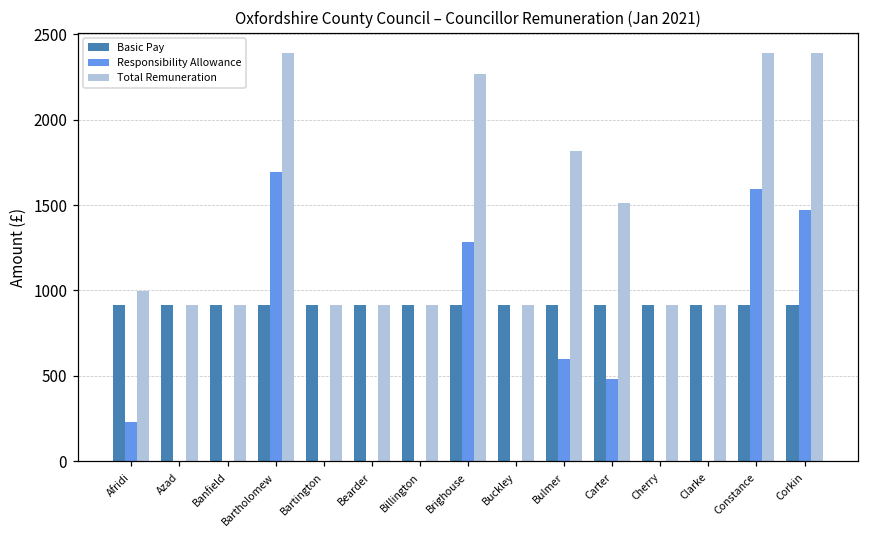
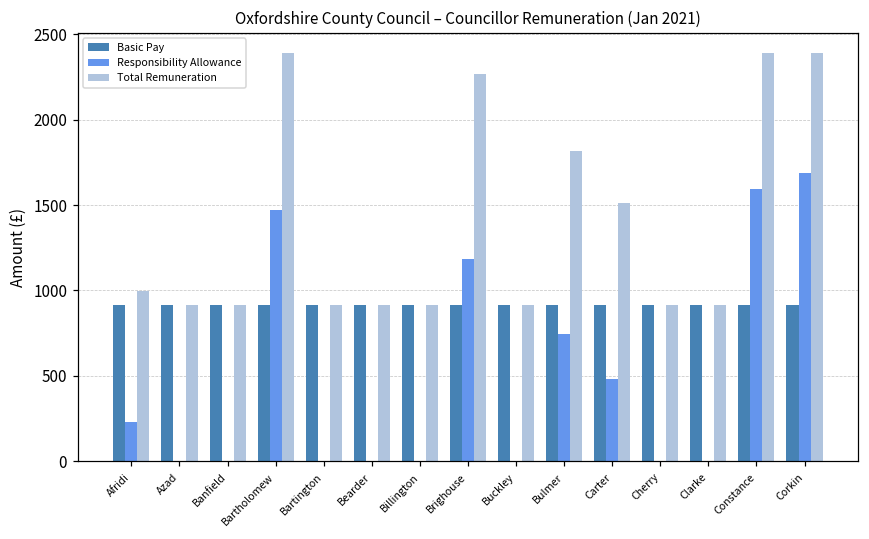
  {
    "Basic Pay": {
      "Afridi": 920,
      "Azad": 920,
      "Banfield": 920,
      "Bartholomew": 920,
      "Bartington": 920,
      "Bearder": 920,
      "Billington": 920,
      "Brighouse": 920,
      "Buckley": 920,
      "Bulmer": 920,
      "Carter": 920,
      "Cherry": 920,
      "Clarke": 920,
      "Constance": 920,
      "Corkin": 920
    },
    "Responsibility Allowance": {
      "Afridi": 230,
      "Azad": 0,
      "Banfield": 0,
-     "Bartholomew": 1690,
+     "Bartholomew": 1470,
      "Bartington": 0,
      "Bearder": 0,
      "Billington": 0,
-     "Brighouse": 1290,
+     "Brighouse": 1180,
      "Buckley": 0,
-     "Bulmer": 600,
+     "Bulmer": 750,
      "Carter": 480,
      "Cherry": 0,
      "Clarke": 0,
      "Constance": 1590,
-     "Corkin": 1470
+     "Corkin": 1690
    },
    "Total Remuneration": {
      "Afridi": 1000,
      "Azad": 920,
      "Banfield": 920,
      "Bartholomew": 2390,
      "Bartington": 920,
      "Bearder": 920,
      "Billington": 920,
      "Brighouse": 2270,
      "Buckley": 920,
      "Bulmer": 1820,
      "Carter": 1510,
      "Cherry": 920,
      "Clarke": 920,
      "Constance": 2390,
      "Corkin": 2390
    }
  }
